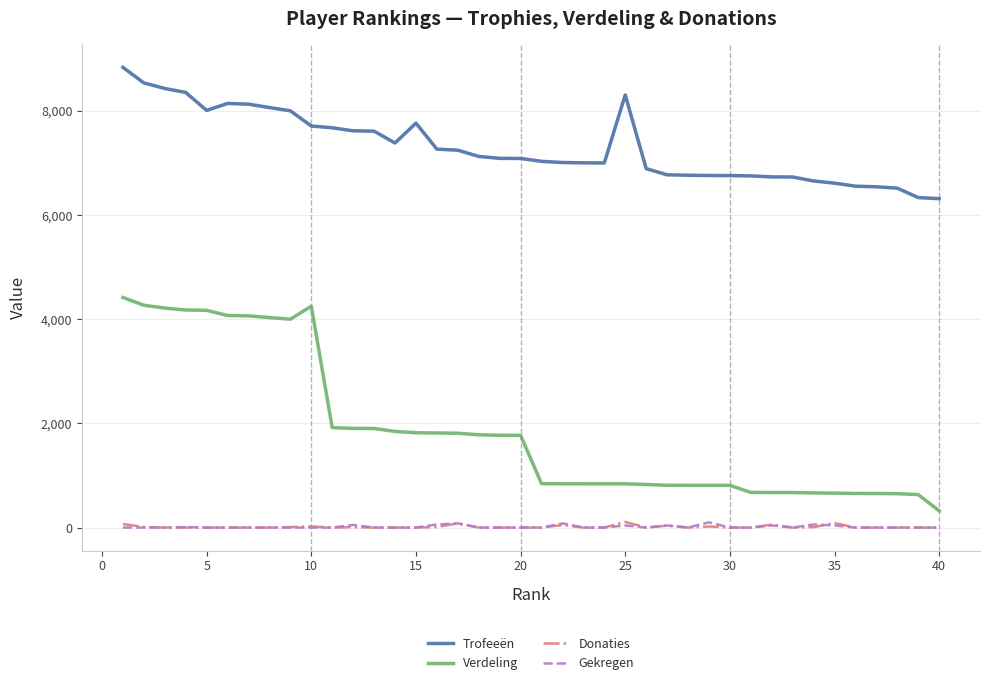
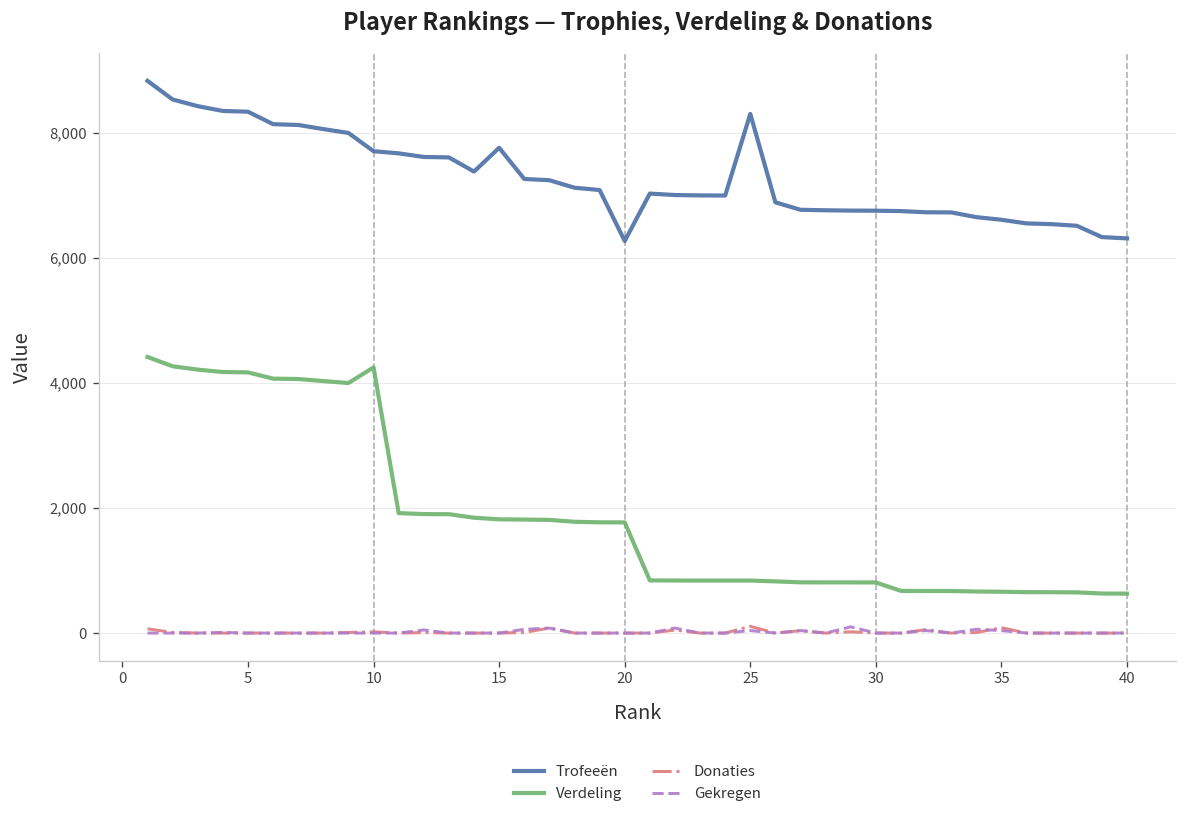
  {
    "Trofeeën": {
-     "5": "8,000",
+     "5": "8,300",
      "10": "7,700",
      "15": "7,800",
-     "20": "7,100",
+     "20": "6,300",
      "25": "8,300",
      "30": "6,800",
      "35": "6,600",
      "40": "6,300"
    },
    "Verdeling": {
      "5": "4,200",
      "10": "4,300",
      "15": "1,800",
      "20": "1,800",
      "25": "800",
      "30": "800",
      "35": "700",
-     "40": "300"
+     "40": "600"
    },
    "Donaties": {
      "25": "100"
    },
    "Gekregen": {
      "25": "0"
    }
  }
